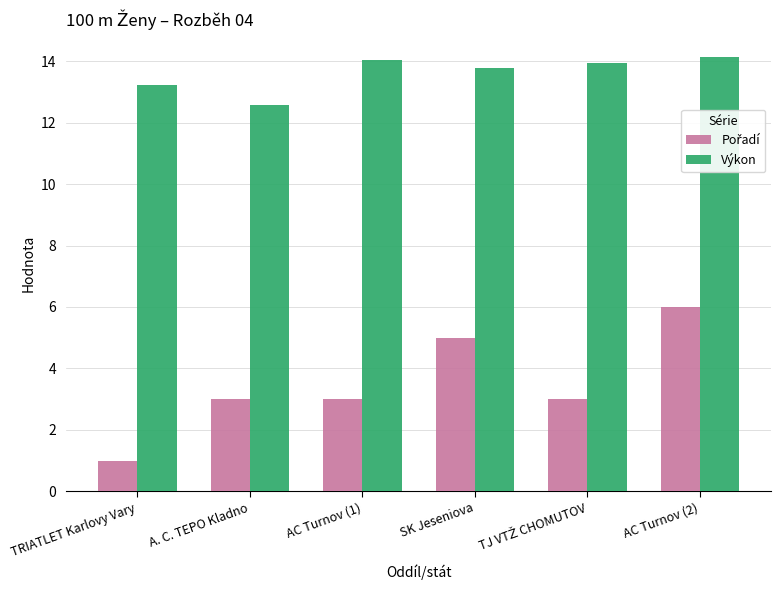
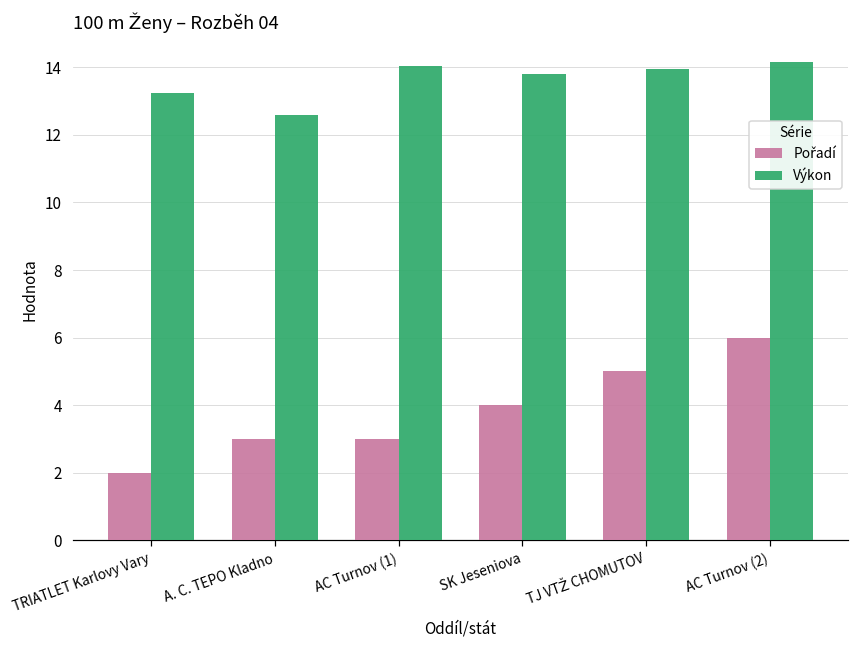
  {
    "Pořadí": {
-     "TRIATLET Karlovy Vary": 1,
+     "TRIATLET Karlovy Vary": 2,
      "A. C. TEPO Kladno": 3,
      "AC Turnov (1)": 3,
-     "SK Jeseniova": 5,
-     "TJ VTŽ CHOMUTOV": 3,
+     "SK Jeseniova": 4,
+     "TJ VTŽ CHOMUTOV": 5,
      "AC Turnov (2)": 6
    },
    "Výkon": {
      "TRIATLET Karlovy Vary": 13.2,
      "A. C. TEPO Kladno": 12.6,
      "AC Turnov (1)": 14,
      "SK Jeseniova": 13.8,
      "TJ VTŽ CHOMUTOV": 14,
      "AC Turnov (2)": 14.2
    }
  }
